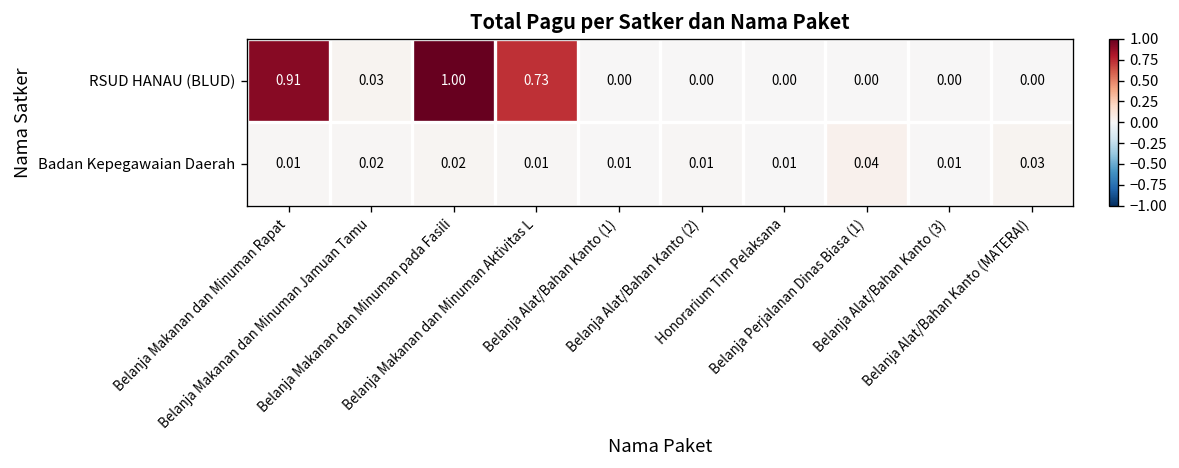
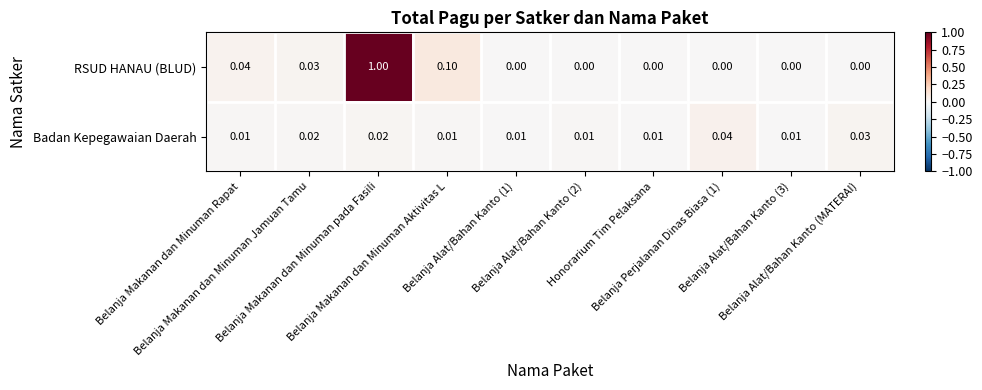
  {
    "RSUD HANAU (BLUD)": {
-     "Belanja Makanan dan Minuman Rapat": 0.91,
+     "Belanja Makanan dan Minuman Rapat": 0.04,
      "Belanja Makanan dan Minuman Jamuan Tamu": 0.03,
      "Belanja Makanan dan Minuman pada Fasili": 1.00,
-     "Belanja Makanan dan Minuman Aktivitas L": 0.73,
+     "Belanja Makanan dan Minuman Aktivitas L": 0.10,
      "Belanja Alat/Bahan Kanto (1)": 0.00,
      "Belanja Alat/Bahan Kanto (2)": 0.00,
      "Honorarium Tim Pelaksana": 0.00,
      "Belanja Perjalanan Dinas Biasa (1)": 0.00,
      "Belanja Alat/Bahan Kanto (3)": 0.00,
      "Belanja Alat/Bahan Kanto (MATERAI)": 0.00
    },
    "Badan Kepegawaian Daerah": {
      "Belanja Makanan dan Minuman Rapat": 0.01,
      "Belanja Makanan dan Minuman Jamuan Tamu": 0.02,
      "Belanja Makanan dan Minuman pada Fasili": 0.02,
      "Belanja Makanan dan Minuman Aktivitas L": 0.01,
      "Belanja Alat/Bahan Kanto (1)": 0.01,
      "Belanja Alat/Bahan Kanto (2)": 0.01,
      "Honorarium Tim Pelaksana": 0.01,
      "Belanja Perjalanan Dinas Biasa (1)": 0.04,
      "Belanja Alat/Bahan Kanto (3)": 0.01,
      "Belanja Alat/Bahan Kanto (MATERAI)": 0.03
    }
  }
